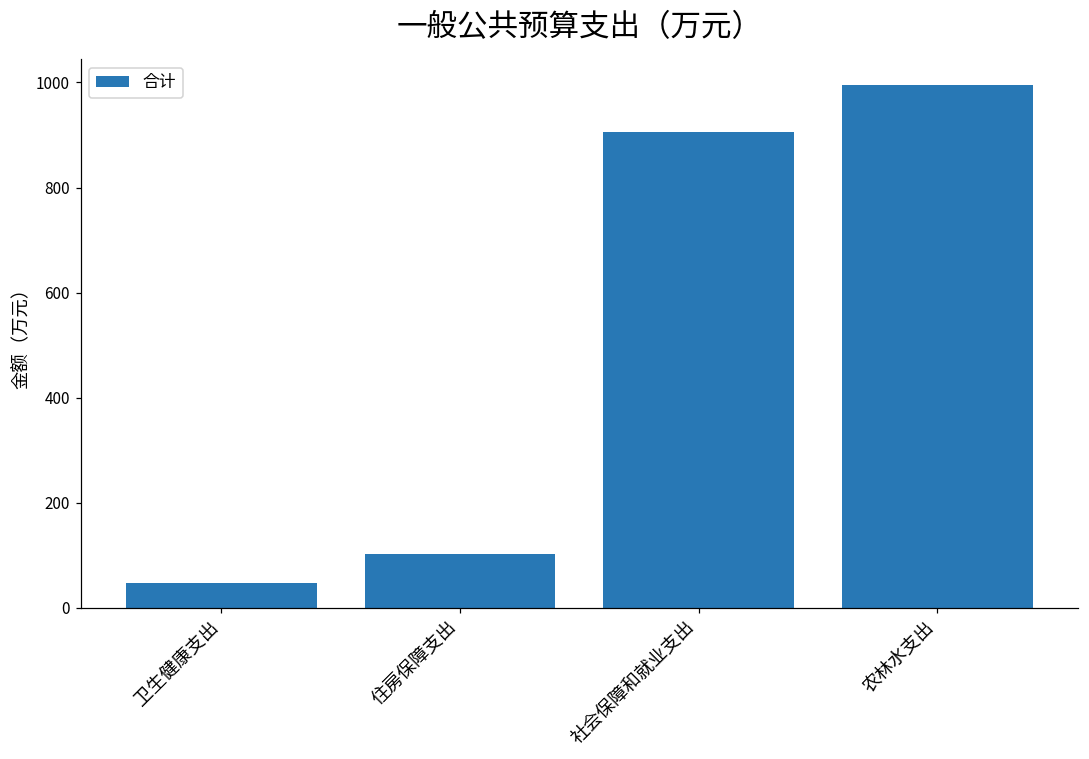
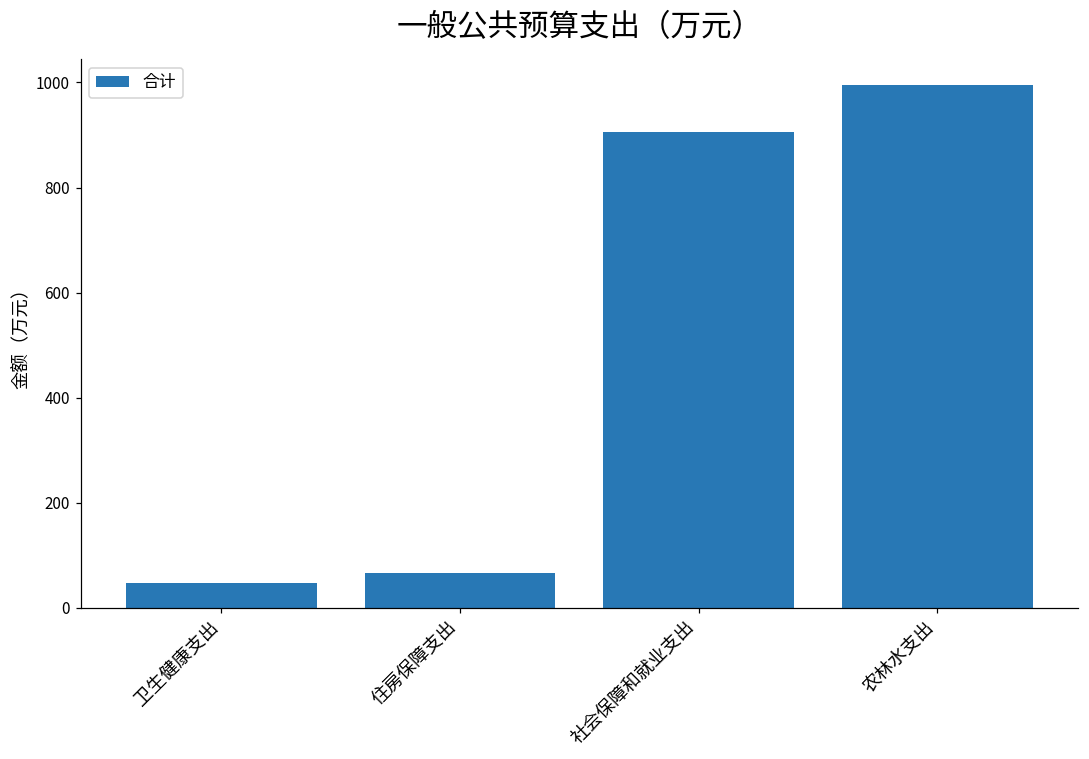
  {
    "卫生健康支出": 50,
-   "住房保障支出": 100,
+   "住房保障支出": 70,
    "社会保障和就业支出": 910,
    "农林水支出": 990
  }
